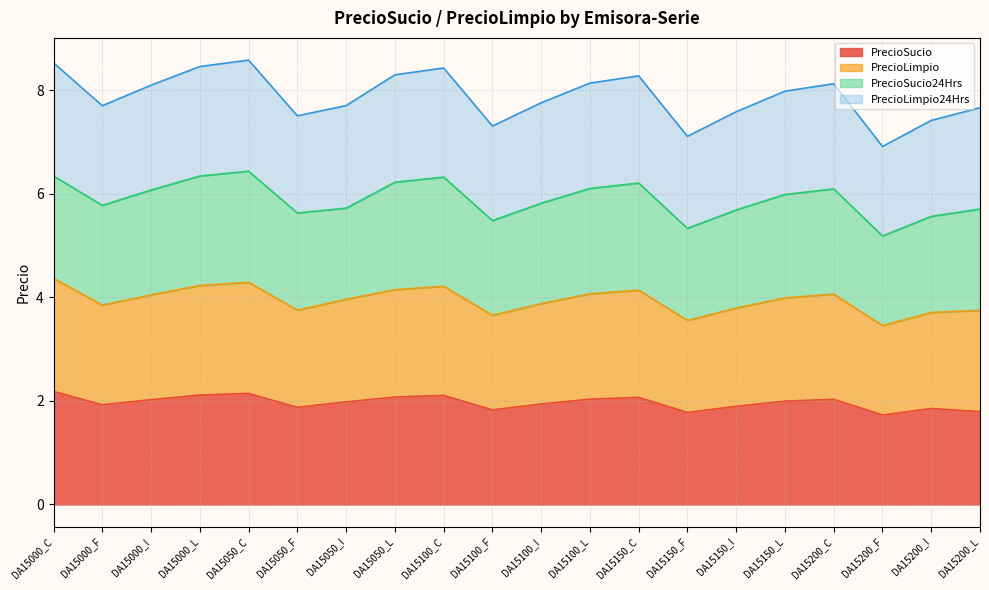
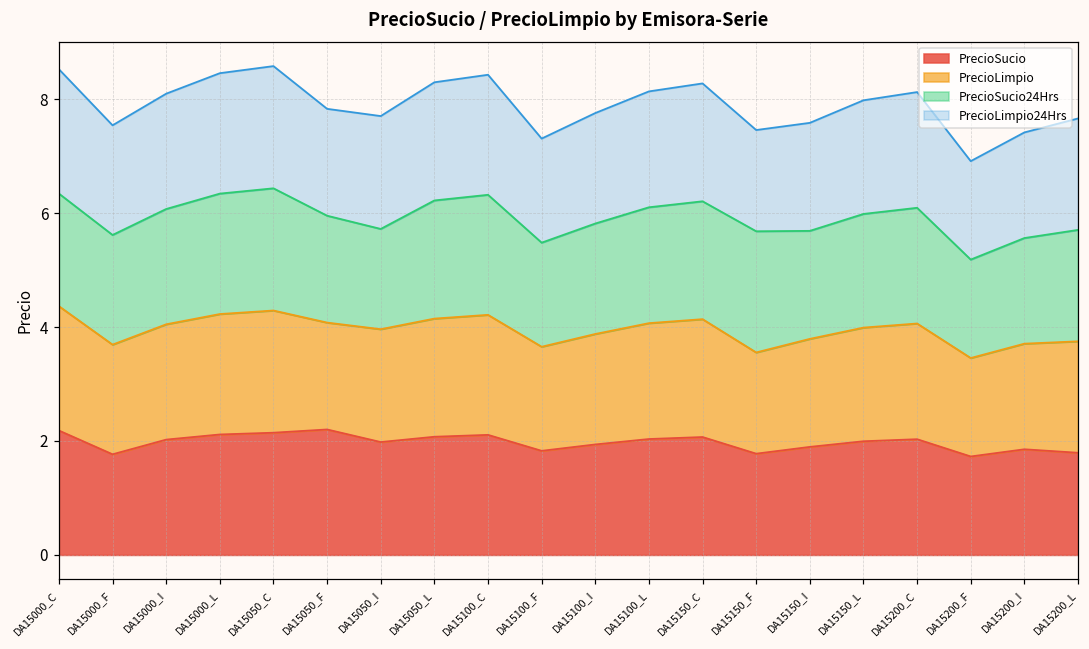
  {
    "PrecioSucio": {
      "DA15000_C": 2.2,
-     "DA15000_F": 1.9,
+     "DA15000_F": 1.8,
      "DA15000_I": 2.0,
      "DA15000_L": 2.1,
      "DA15050_C": 2.1,
-     "DA15050_F": 1.9,
+     "DA15050_F": 2.2,
      "DA15050_I": 2.0,
      "DA15050_L": 2.1,
      "DA15100_C": 2.1,
      "DA15100_F": 1.8,
      "DA15100_I": 1.9,
      "DA15100_L": 2.0,
      "DA15150_C": 2.1,
      "DA15150_F": 1.8,
      "DA15150_I": 1.9,
      "DA15150_L": 2.0,
      "DA15200_C": 2.0,
      "DA15200_F": 1.7,
      "DA15200_I": 1.9,
      "DA15200_L": 1.8
    },
    "PrecioLimpio": {
      "DA15000_C": 2.2,
      "DA15000_F": 1.9,
      "DA15000_I": 2.0,
      "DA15000_L": 2.1,
      "DA15050_C": 2.1,
      "DA15050_F": 1.9,
      "DA15050_I": 2.0,
      "DA15050_L": 2.1,
      "DA15100_C": 2.1,
      "DA15100_F": 1.8,
      "DA15100_I": 1.9,
      "DA15100_L": 2.0,
      "DA15150_C": 2.1,
      "DA15150_F": 1.8,
      "DA15150_I": 1.9,
      "DA15150_L": 2.0,
      "DA15200_C": 2.0,
      "DA15200_F": 1.7,
      "DA15200_I": 1.9,
      "DA15200_L": 2.0
    },
    "PrecioSucio24Hrs": {
      "DA15000_C": 2.0,
      "DA15000_F": 1.9,
      "DA15000_I": 2.0,
      "DA15000_L": 2.1,
      "DA15050_C": 2.1,
      "DA15050_F": 1.9,
      "DA15050_I": 1.8,
      "DA15050_L": 2.1,
      "DA15100_C": 2.1,
      "DA15100_F": 1.8,
      "DA15100_I": 1.9,
      "DA15100_L": 2.0,
      "DA15150_C": 2.1,
-     "DA15150_F": 1.8,
+     "DA15150_F": 2.1,
      "DA15150_I": 1.9,
      "DA15150_L": 2.0,
      "DA15200_C": 2.0,
      "DA15200_F": 1.7,
      "DA15200_I": 1.9,
      "DA15200_L": 2.0
    },
    "PrecioLimpio24Hrs": {
      "DA15000_C": 2.2,
      "DA15000_F": 1.9,
      "DA15000_I": 2.0,
      "DA15000_L": 2.1,
      "DA15050_C": 2.1,
      "DA15050_F": 1.9,
      "DA15050_I": 2.0,
      "DA15050_L": 2.1,
      "DA15100_C": 2.1,
      "DA15100_F": 1.8,
      "DA15100_I": 1.9,
      "DA15100_L": 2.0,
      "DA15150_C": 2.1,
      "DA15150_F": 1.8,
      "DA15150_I": 1.9,
      "DA15150_L": 2.0,
      "DA15200_C": 2.0,
      "DA15200_F": 1.7,
      "DA15200_I": 1.9,
      "DA15200_L": 2.0
    }
  }
